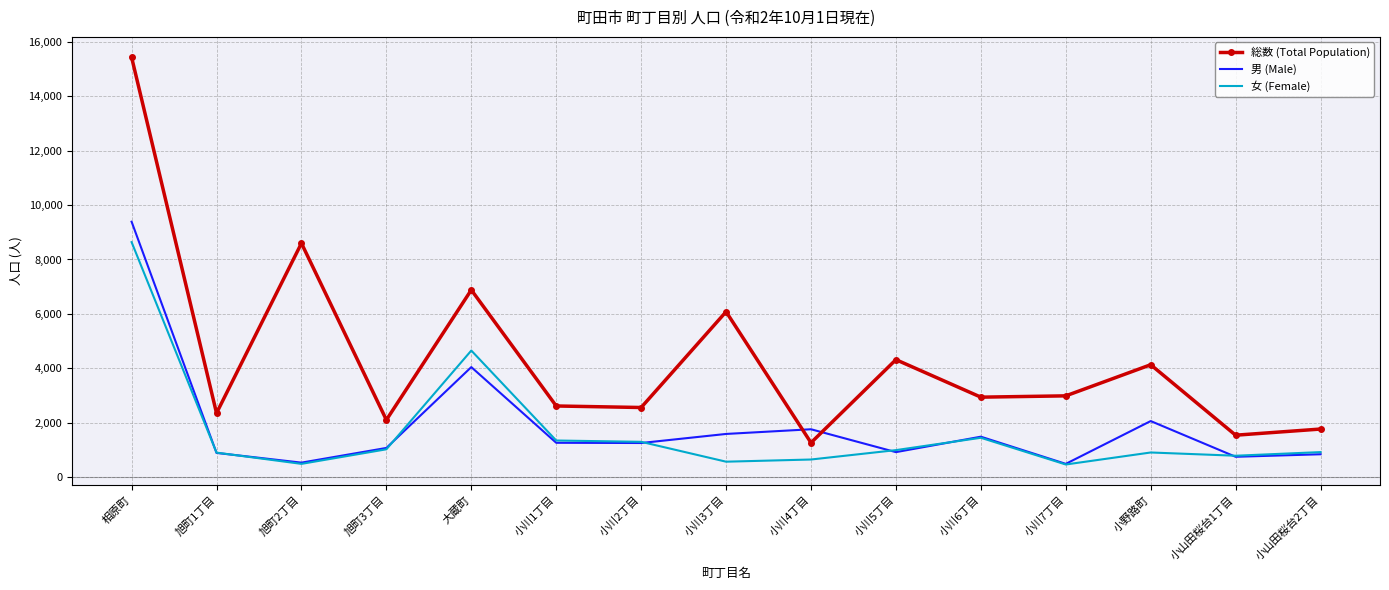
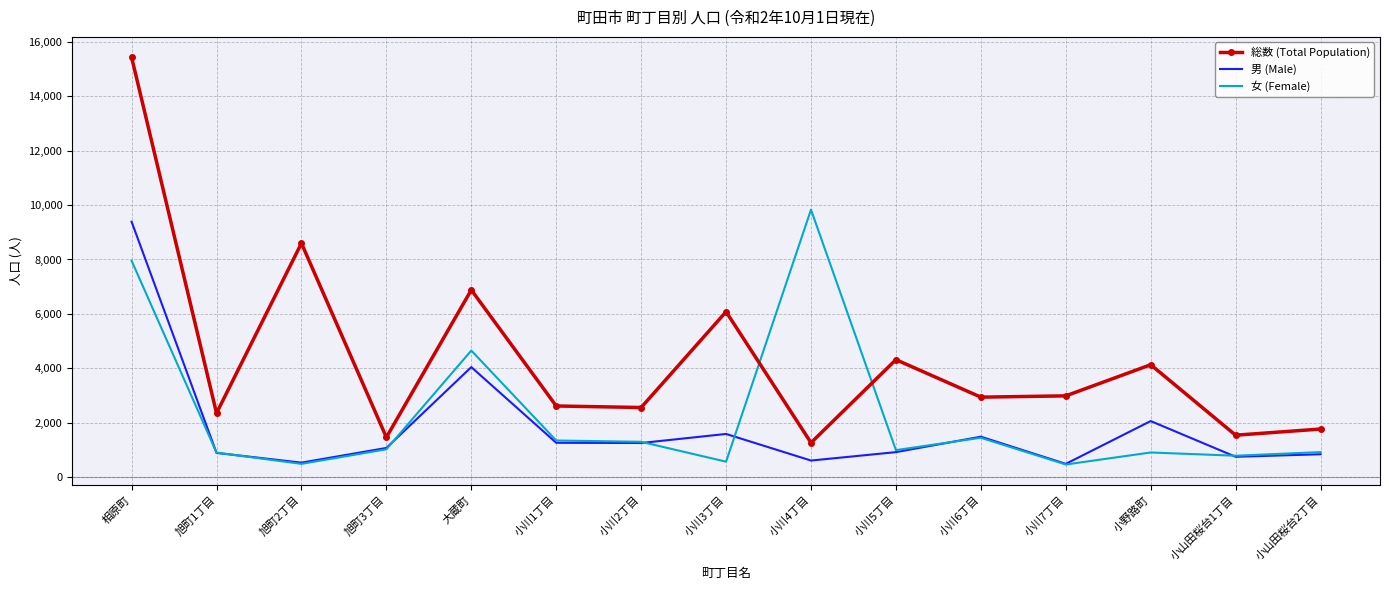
  {
    "総数 (Total Population)": {
      "相原町": "15,400",
      "旭町1丁目": "2,400",
      "旭町2丁目": "8,600",
-     "旭町3丁目": "2,100",
+     "旭町3丁目": "1,500",
      "大蔵町": "6,900",
      "小川1丁目": "2,600",
      "小川2丁目": "2,600",
      "小川3丁目": "6,100",
      "小川4丁目": "1,300",
      "小川5丁目": "4,300",
      "小川6丁目": "2,900",
      "小川7丁目": "3,000",
      "小野路町": "4,100",
      "小山田桜台1丁目": "1,500",
      "小山田桜台2丁目": "1,800"
    },
    "男 (Male)": {
      "相原町": "9,400",
      "大蔵町": "4,000",
      "小川3丁目": "1,600",
-     "小川4丁目": "1,800",
+     "小川4丁目": "600",
      "小野路町": "2,100"
    },
    "女 (Female)": {
-     "相原町": "8,600",
+     "相原町": "8,000",
      "大蔵町": "4,700",
      "小川3丁目": "600",
-     "小川4丁目": "700",
+     "小川4丁目": "9,800",
      "小野路町": "900"
    }
  }
